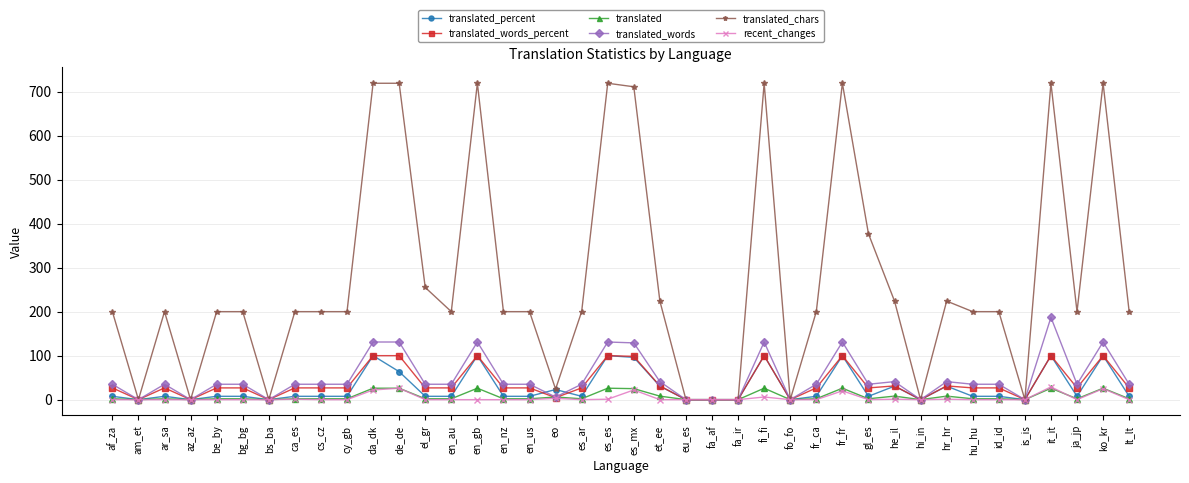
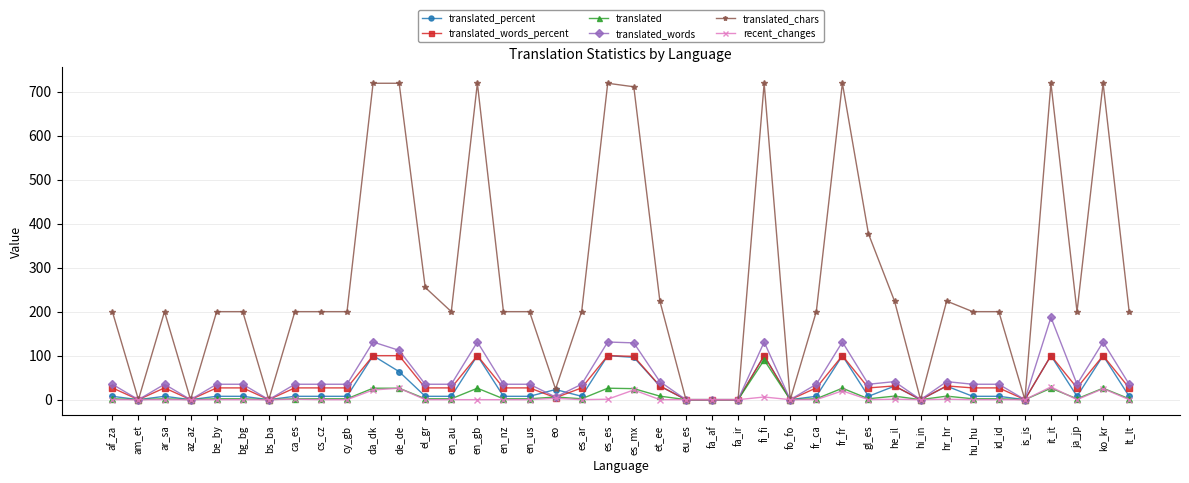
  {
    "translated_percent": {
      "de_de": 60
    },
    "translated_words_percent": {
      "af_za": 30,
      "ar_sa": 30,
      "be_by": 30,
      "bg_bg": 30,
      "ca_es": 30,
      "cs_cz": 30,
      "cy_gb": 30,
      "de_de": 100,
      "el_gr": 30,
      "en_au": 30,
      "en_nz": 30,
      "en_us": 30,
      "es_ar": 30,
      "fr_ca": 30,
      "gl_es": 30,
      "hu_hu": 30,
      "id_id": 30,
      "ja_jp": 30,
      "lt_lt": 30
    },
    "translated": {
      "en_gb": 30,
      "es_es": 30,
      "et_ee": 10,
-     "fi_fi": 30,
+     "fi_fi": 90,
      "fr_fr": 30,
      "he_il": 10,
      "hr_hr": 10
    },
    "translated_words": {
      "af_za": 40,
      "ar_sa": 40,
      "be_by": 40,
      "bg_bg": 40,
      "ca_es": 40,
      "cs_cz": 40,
      "cy_gb": 40,
      "da_dk": 130,
-     "de_de": 130,
+     "de_de": 110,
      "el_gr": 40,
      "en_au": 40,
      "en_gb": 130,
      "en_nz": 40,
      "en_us": 40,
      "es_ar": 40,
      "es_es": 130,
      "es_mx": 130,
      "et_ee": 40,
      "fi_fi": 130,
      "fr_ca": 40,
      "fr_fr": 130,
      "gl_es": 40,
      "he_il": 40,
      "hr_hr": 40,
      "hu_hu": 40,
      "id_id": 40,
      "it_it": 190,
      "ja_jp": 40,
      "ko_kr": 130,
      "lt_lt": 40
    },
    "translated_chars": {
      "af_za": 200,
      "ar_sa": 200,
      "be_by": 200,
      "bg_bg": 200,
      "ca_es": 200,
      "cs_cz": 200,
      "cy_gb": 200,
      "da_dk": 720,
      "de_de": 720,
      "el_gr": 260,
      "en_au": 200,
      "en_gb": 720,
      "en_nz": 200,
      "en_us": 200,
      "es_ar": 200,
      "es_es": 720,
      "es_mx": 710,
      "et_ee": 220,
      "fi_fi": 720,
      "fr_ca": 200,
      "fr_fr": 720,
      "gl_es": 380,
      "he_il": 220,
      "hr_hr": 220,
      "hu_hu": 200,
      "id_id": 200,
      "it_it": 720,
      "ja_jp": 200,
      "ko_kr": 720,
      "lt_lt": 200
    },
    "recent_changes": {
      "en_gb": 0,
      "es_es": 0,
      "et_ee": 0,
      "fi_fi": 10,
      "fr_fr": 20,
      "he_il": 0,
      "hr_hr": 0
    }
  }
